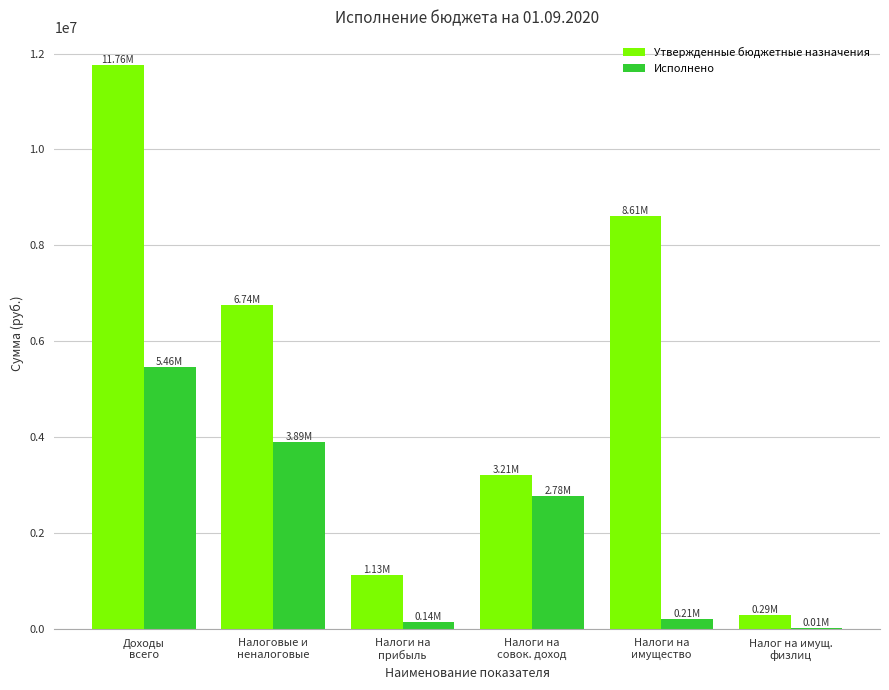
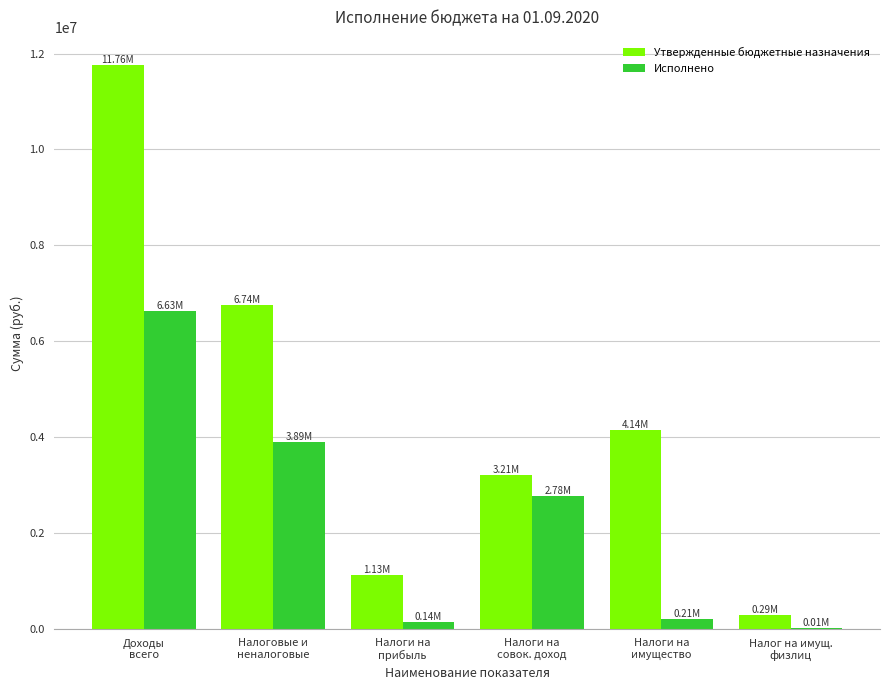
  {
    "Утвержденные бюджетные назначения": {
      "Доходы всего": "11.76M",
      "Налоговые и неналоговые": "6.74M",
      "Налоги на прибыль": "1.13M",
      "Налоги на совок. доход": "3.21M",
-     "Налоги на имущество": "8.61M",
+     "Налоги на имущество": "4.14M",
      "Налог на имущ. физлиц": "0.29M"
    },
    "Исполнено": {
-     "Доходы всего": "5.46M",
+     "Доходы всего": "6.63M",
      "Налоговые и неналоговые": "3.89M",
      "Налоги на прибыль": "0.14M",
      "Налоги на совок. доход": "2.78M",
      "Налоги на имущество": "0.21M",
      "Налог на имущ. физлиц": "0.01M"
    }
  }
